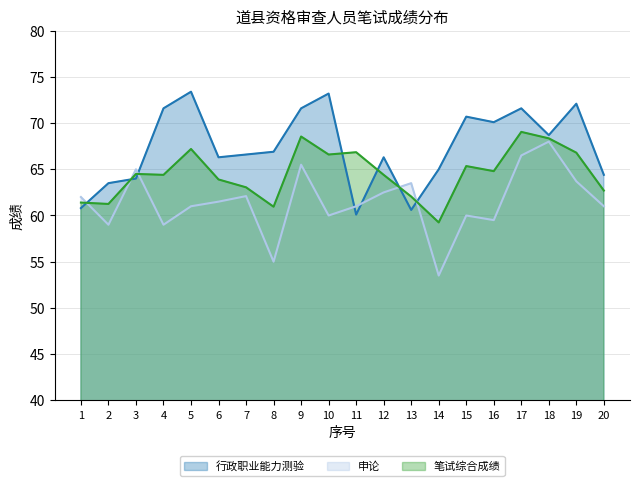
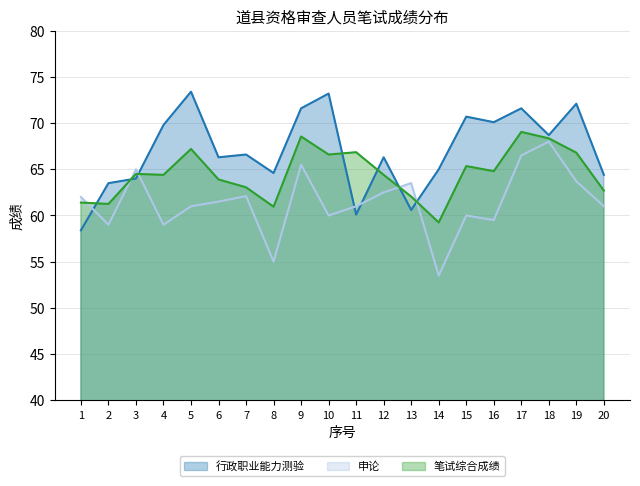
  {
    "行政职业能力测验": {
-     "1": 61,
+     "1": 58,
      "2": 64,
      "3": 64,
-     "4": 72,
+     "4": 70,
      "5": 73,
      "6": 66,
      "7": 67,
-     "8": 67,
+     "8": 65,
      "9": 72,
      "10": 73,
      "11": 60,
      "12": 66,
      "13": 61,
      "14": 65,
      "15": 71,
      "16": 70,
      "17": 72,
      "18": 69,
      "19": 72,
      "20": 64
    },
    "申论": {
      "1": 62,
      "2": 59,
      "3": 65,
      "4": 59,
      "5": 61,
      "6": 62,
      "7": 62,
      "8": 55,
      "9": 66,
      "10": 60,
      "11": 61,
      "12": 63,
      "13": 64,
      "14": 54,
      "15": 60,
      "16": 60,
      "17": 67,
      "18": 68,
      "19": 64,
      "20": 61
    },
    "笔试综合成绩": {
      "1": 61,
      "2": 61,
      "3": 65,
      "4": 64,
      "5": 67,
      "6": 64,
      "7": 63,
      "8": 61,
      "9": 69,
      "10": 67,
      "11": 67,
      "12": 64,
      "13": 62,
      "14": 59,
      "15": 65,
      "16": 65,
      "17": 69,
      "18": 68,
      "19": 67,
      "20": 63
    }
  }
